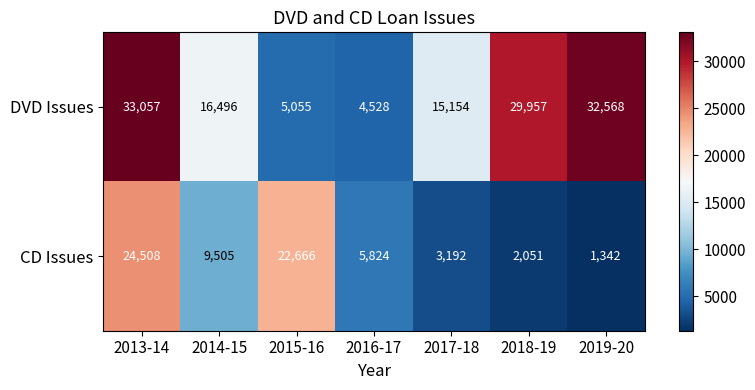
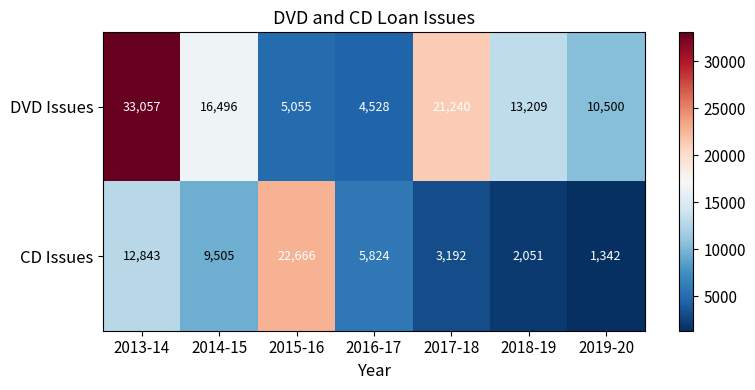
  {
    "DVD Issues": {
      "2013-14": "33,057",
      "2014-15": "16,496",
      "2015-16": "5,055",
      "2016-17": "4,528",
-     "2017-18": "15,154",
-     "2018-19": "29,957",
-     "2019-20": "32,568"
+     "2017-18": "21,240",
+     "2018-19": "13,209",
+     "2019-20": "10,500"
    },
    "CD Issues": {
-     "2013-14": "24,508",
+     "2013-14": "12,843",
      "2014-15": "9,505",
      "2015-16": "22,666",
      "2016-17": "5,824",
      "2017-18": "3,192",
      "2018-19": "2,051",
      "2019-20": "1,342"
    }
  }
